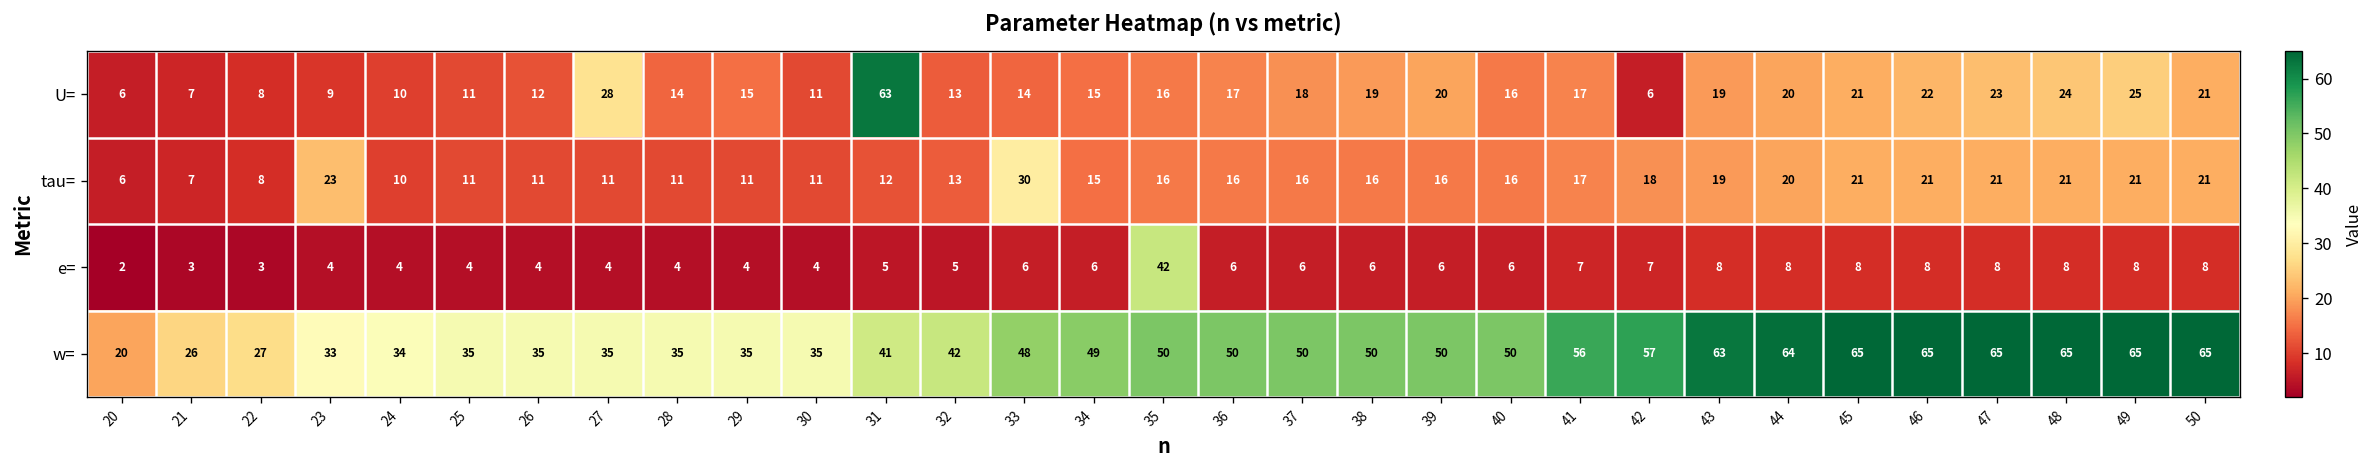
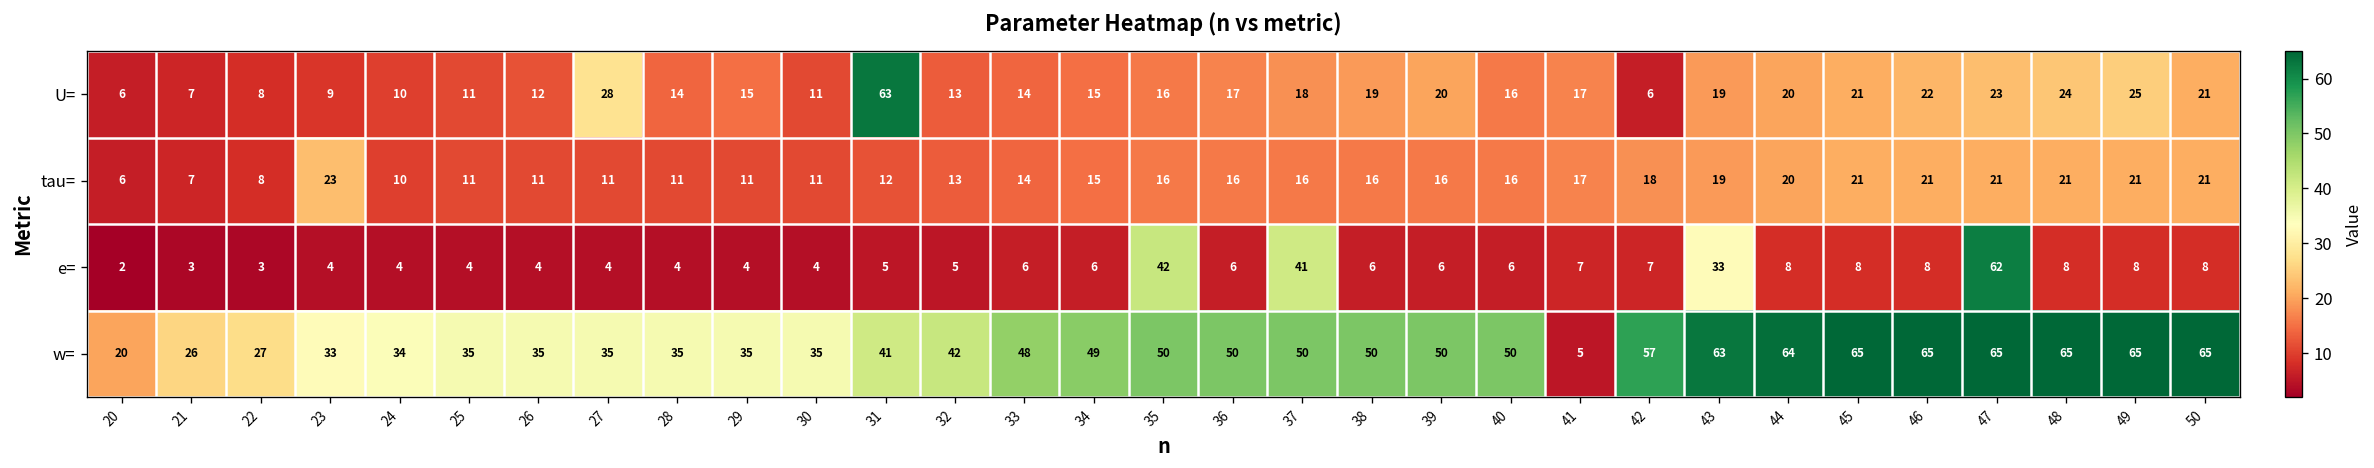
  {
    "U=": {
      "20": 6,
      "21": 7,
      "22": 8,
      "23": 9,
      "24": 10,
      "25": 11,
      "26": 12,
      "27": 28,
      "28": 14,
      "29": 15,
      "30": 11,
      "31": 63,
      "32": 13,
      "33": 14,
      "34": 15,
      "35": 16,
      "36": 17,
      "37": 18,
      "38": 19,
      "39": 20,
      "40": 16,
      "41": 17,
      "42": 6,
      "43": 19,
      "44": 20,
      "45": 21,
      "46": 22,
      "47": 23,
      "48": 24,
      "49": 25,
      "50": 21
    },
    "tau=": {
      "20": 6,
      "21": 7,
      "22": 8,
      "23": 23,
      "24": 10,
      "25": 11,
      "26": 11,
      "27": 11,
      "28": 11,
      "29": 11,
      "30": 11,
      "31": 12,
      "32": 13,
-     "33": 30,
+     "33": 14,
      "34": 15,
      "35": 16,
      "36": 16,
      "37": 16,
      "38": 16,
      "39": 16,
      "40": 16,
      "41": 17,
      "42": 18,
      "43": 19,
      "44": 20,
      "45": 21,
      "46": 21,
      "47": 21,
      "48": 21,
      "49": 21,
      "50": 21
    },
    "e=": {
      "20": 2,
      "21": 3,
      "22": 3,
      "23": 4,
      "24": 4,
      "25": 4,
      "26": 4,
      "27": 4,
      "28": 4,
      "29": 4,
      "30": 4,
      "31": 5,
      "32": 5,
      "33": 6,
      "34": 6,
      "35": 42,
      "36": 6,
-     "37": 6,
+     "37": 41,
      "38": 6,
      "39": 6,
      "40": 6,
      "41": 7,
      "42": 7,
-     "43": 8,
+     "43": 33,
      "44": 8,
      "45": 8,
      "46": 8,
-     "47": 8,
+     "47": 62,
      "48": 8,
      "49": 8,
      "50": 8
    },
    "w=": {
      "20": 20,
      "21": 26,
      "22": 27,
      "23": 33,
      "24": 34,
      "25": 35,
      "26": 35,
      "27": 35,
      "28": 35,
      "29": 35,
      "30": 35,
      "31": 41,
      "32": 42,
      "33": 48,
      "34": 49,
      "35": 50,
      "36": 50,
      "37": 50,
      "38": 50,
      "39": 50,
      "40": 50,
-     "41": 56,
+     "41": 5,
      "42": 57,
      "43": 63,
      "44": 64,
      "45": 65,
      "46": 65,
      "47": 65,
      "48": 65,
      "49": 65,
      "50": 65
    }
  }
